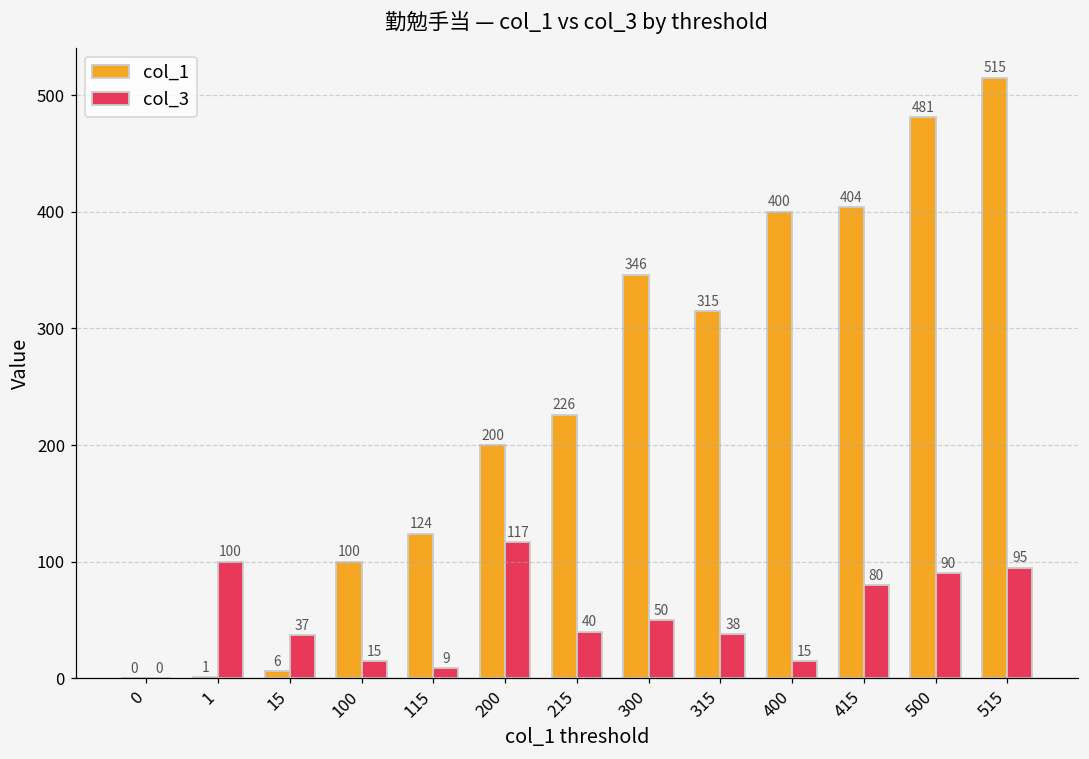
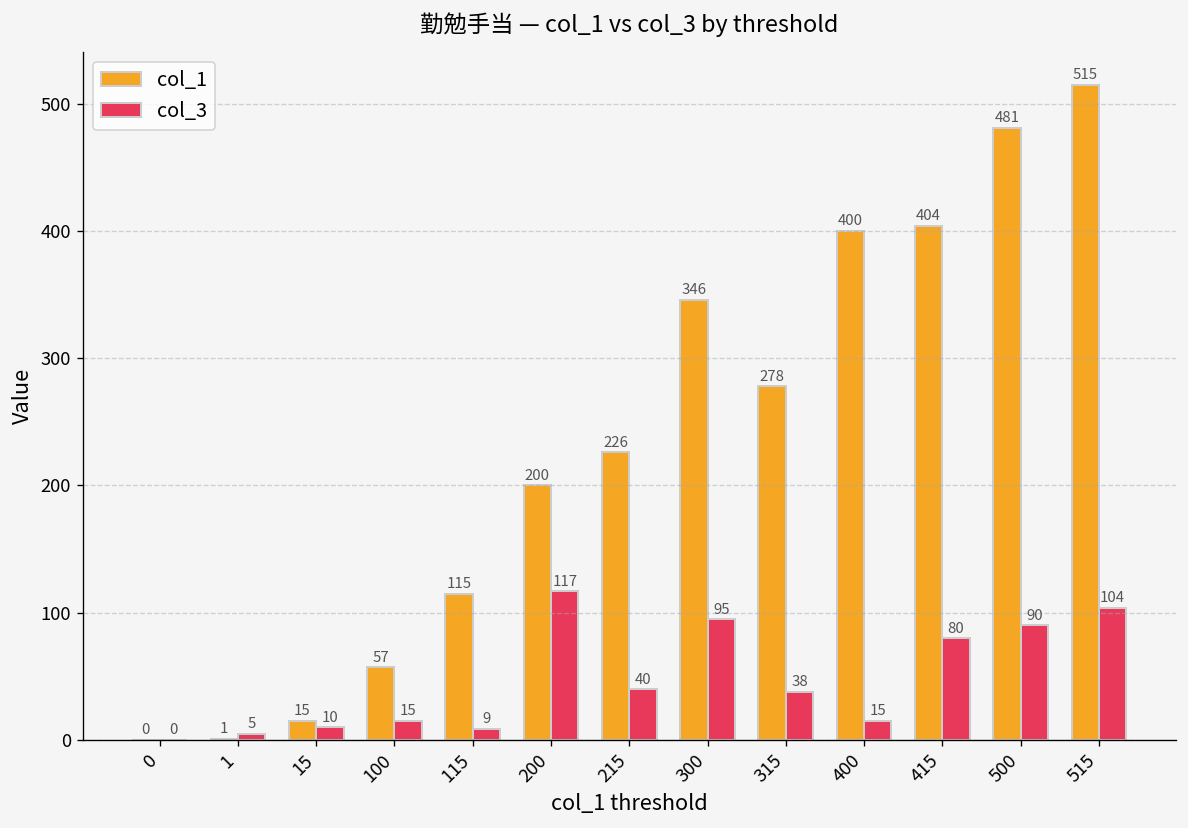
  {
    "col_1": {
      "0": 0,
      "1": 1,
-     "15": 6,
-     "100": 100,
-     "115": 124,
+     "15": 15,
+     "100": 57,
+     "115": 115,
      "200": 200,
      "215": 226,
      "300": 346,
-     "315": 315,
+     "315": 278,
      "400": 400,
      "415": 404,
      "500": 481,
      "515": 515
    },
    "col_3": {
      "0": 0,
-     "1": 100,
-     "15": 37,
+     "1": 5,
+     "15": 10,
      "100": 15,
      "115": 9,
      "200": 117,
      "215": 40,
-     "300": 50,
+     "300": 95,
      "315": 38,
      "400": 15,
      "415": 80,
      "500": 90,
-     "515": 95
+     "515": 104
    }
  }
